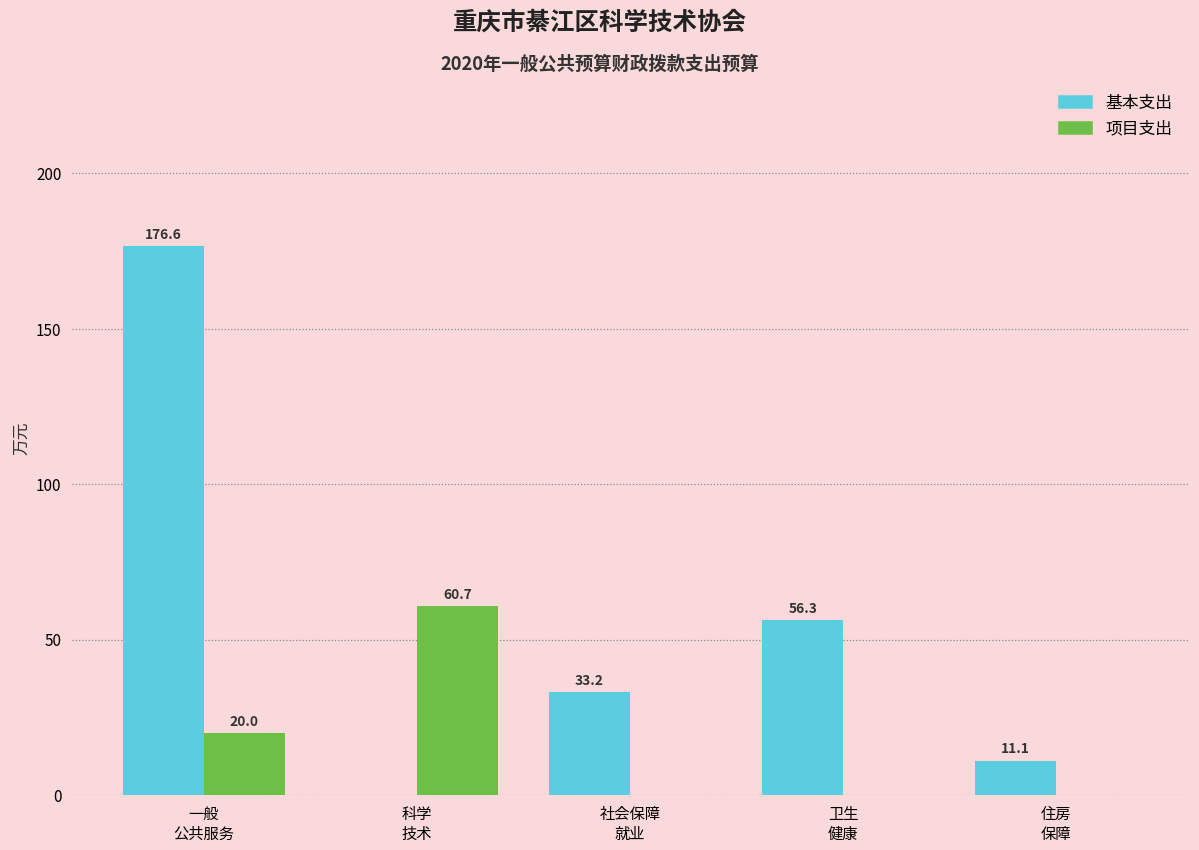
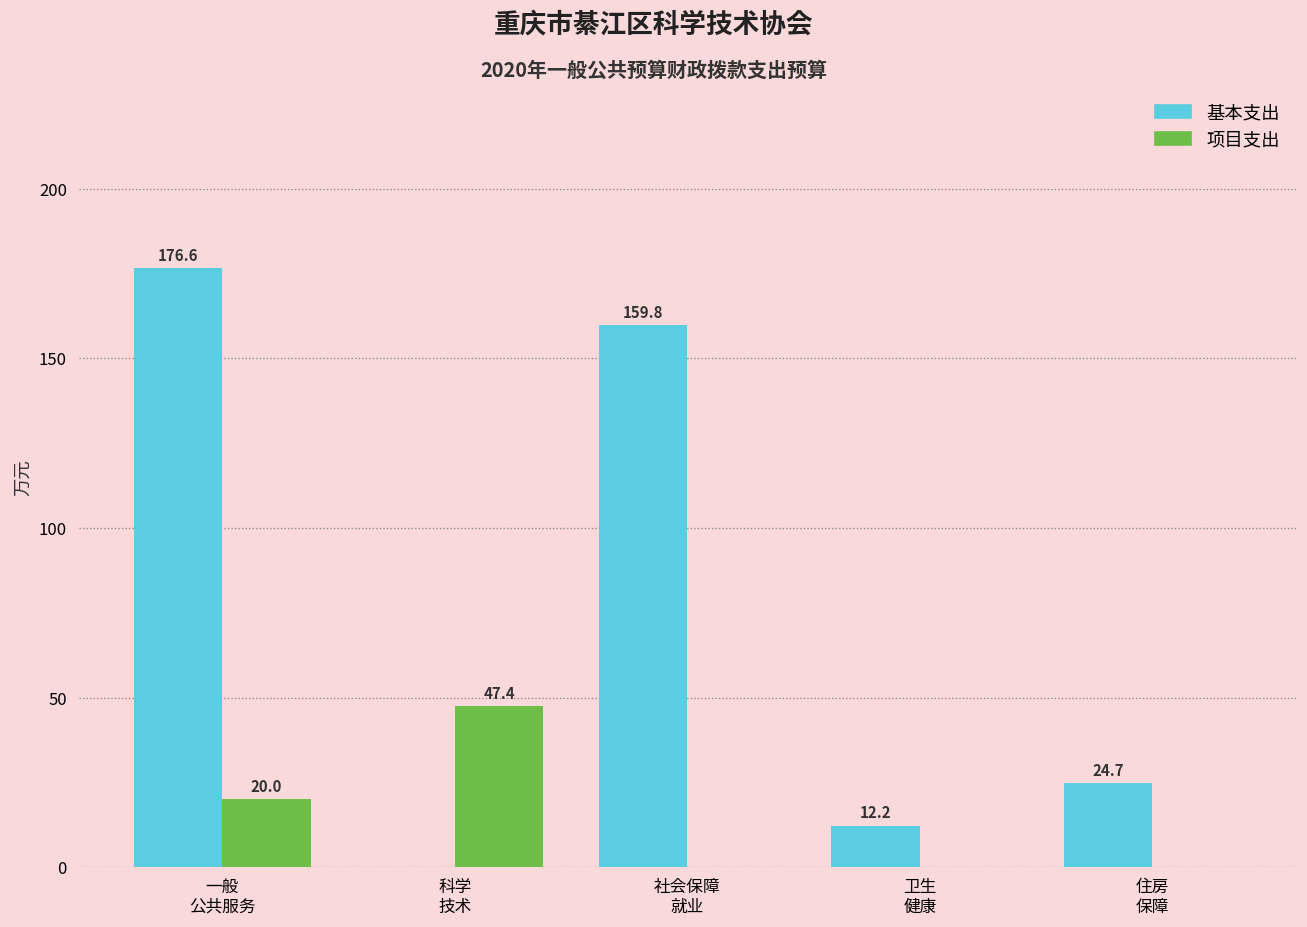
  {
    "基本支出": {
      "一般 公共服务": 176.6,
-     "社会保障 就业": 33.2,
-     "卫生 健康": 56.3,
-     "住房 保障": 11.1
+     "社会保障 就业": 159.8,
+     "卫生 健康": 12.2,
+     "住房 保障": 24.7
    },
    "项目支出": {
      "一般 公共服务": 20.0,
-     "科学 技术": 60.7
+     "科学 技术": 47.4
    }
  }
